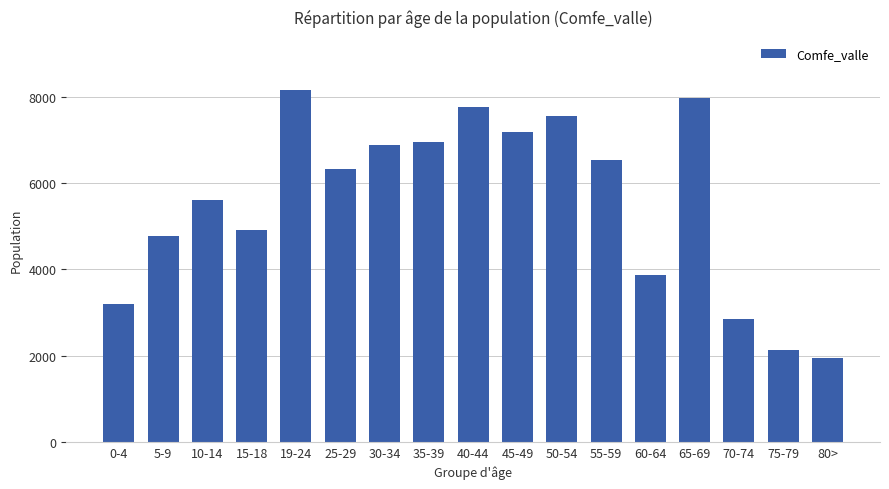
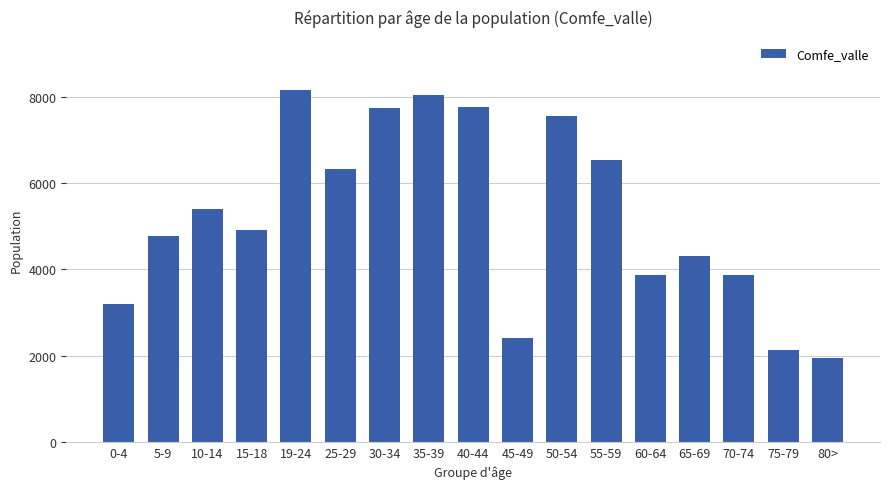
  {
    "0-4": 3200,
    "5-9": 4800,
-   "10-14": 5600,
+   "10-14": 5400,
    "15-18": 4900,
    "19-24": 8200,
    "25-29": 6300,
-   "30-34": 6900,
-   "35-39": 7000,
+   "30-34": 7700,
+   "35-39": 8100,
    "40-44": 7800,
-   "45-49": 7200,
+   "45-49": 2400,
    "50-54": 7600,
    "55-59": 6500,
    "60-64": 3900,
-   "65-69": 8000,
-   "70-74": 2900,
+   "65-69": 4300,
+   "70-74": 3900,
    "75-79": 2100,
    "80>": 1900
  }
